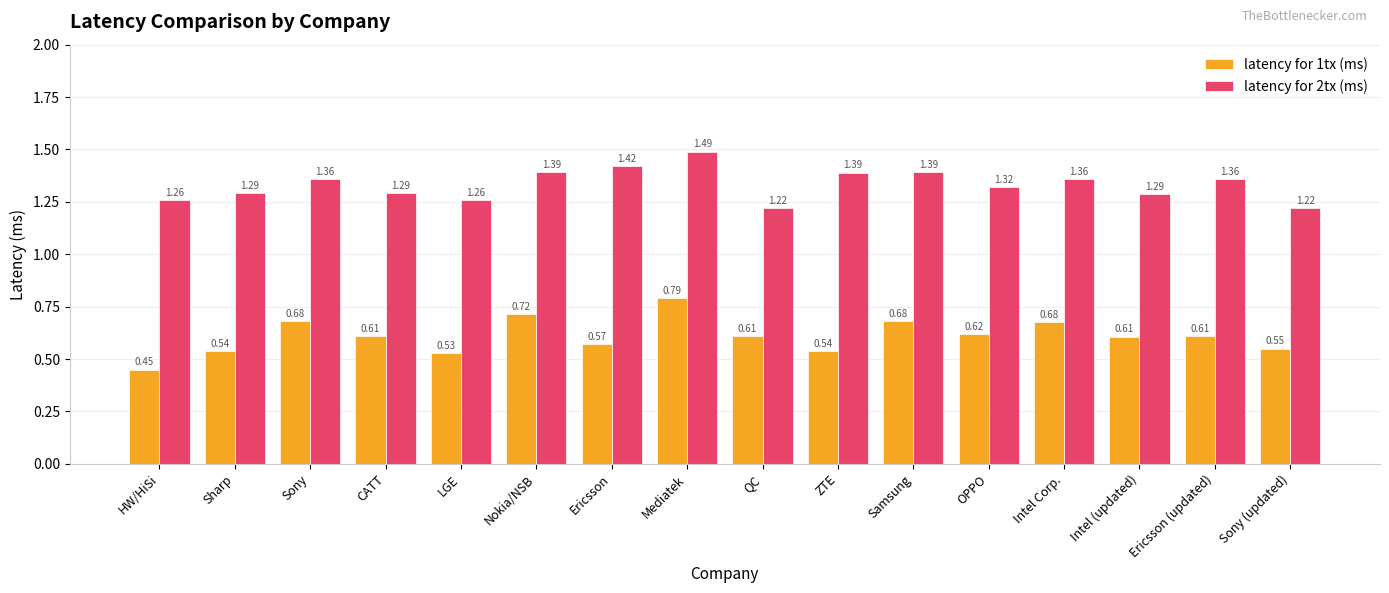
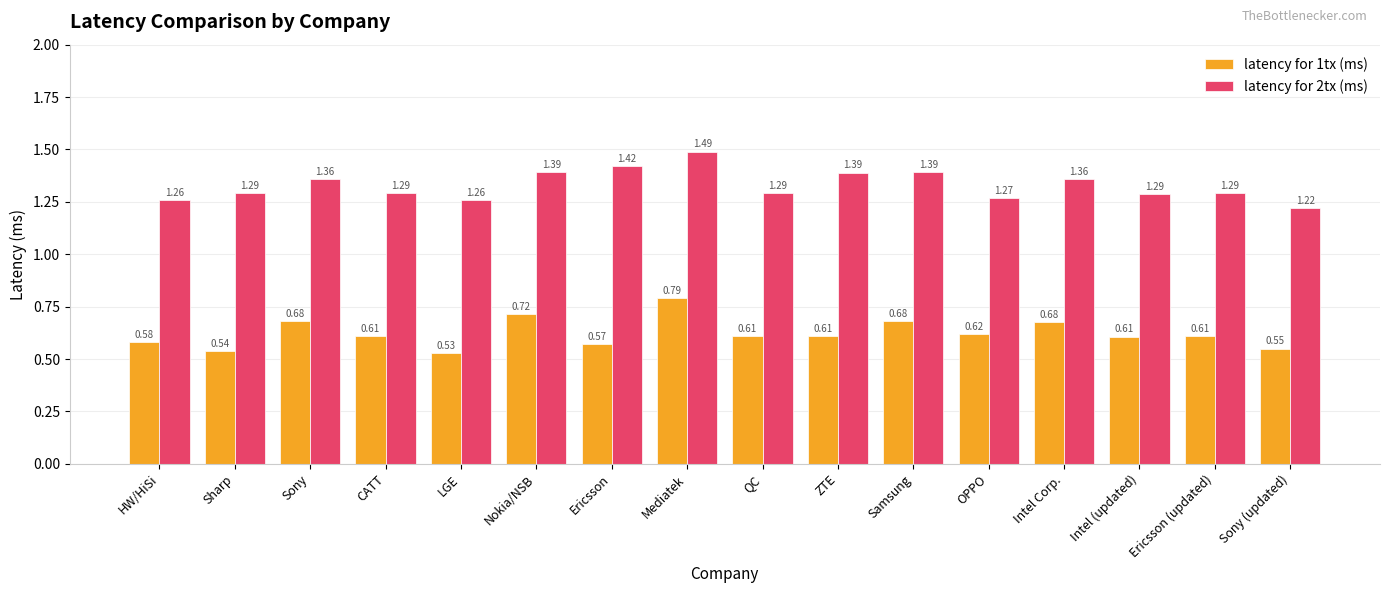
  {
    "latency for 1tx (ms)": {
-     "HW/HiSi": 0.45,
+     "HW/HiSi": 0.58,
      "Sharp": 0.54,
      "Sony": 0.68,
      "CATT": 0.61,
      "LGE": 0.53,
      "Nokia/NSB": 0.72,
      "Ericsson": 0.57,
      "Mediatek": 0.79,
      "QC": 0.61,
-     "ZTE": 0.54,
+     "ZTE": 0.61,
      "Samsung": 0.68,
      "OPPO": 0.62,
      "Intel Corp.": 0.68,
      "Intel (updated)": 0.61,
      "Ericsson (updated)": 0.61,
      "Sony (updated)": 0.55
    },
    "latency for 2tx (ms)": {
      "HW/HiSi": 1.26,
      "Sharp": 1.29,
      "Sony": 1.36,
      "CATT": 1.29,
      "LGE": 1.26,
      "Nokia/NSB": 1.39,
      "Ericsson": 1.42,
      "Mediatek": 1.49,
-     "QC": 1.22,
+     "QC": 1.29,
      "ZTE": 1.39,
      "Samsung": 1.39,
-     "OPPO": 1.32,
+     "OPPO": 1.27,
      "Intel Corp.": 1.36,
      "Intel (updated)": 1.29,
-     "Ericsson (updated)": 1.36,
+     "Ericsson (updated)": 1.29,
      "Sony (updated)": 1.22
    }
  }
